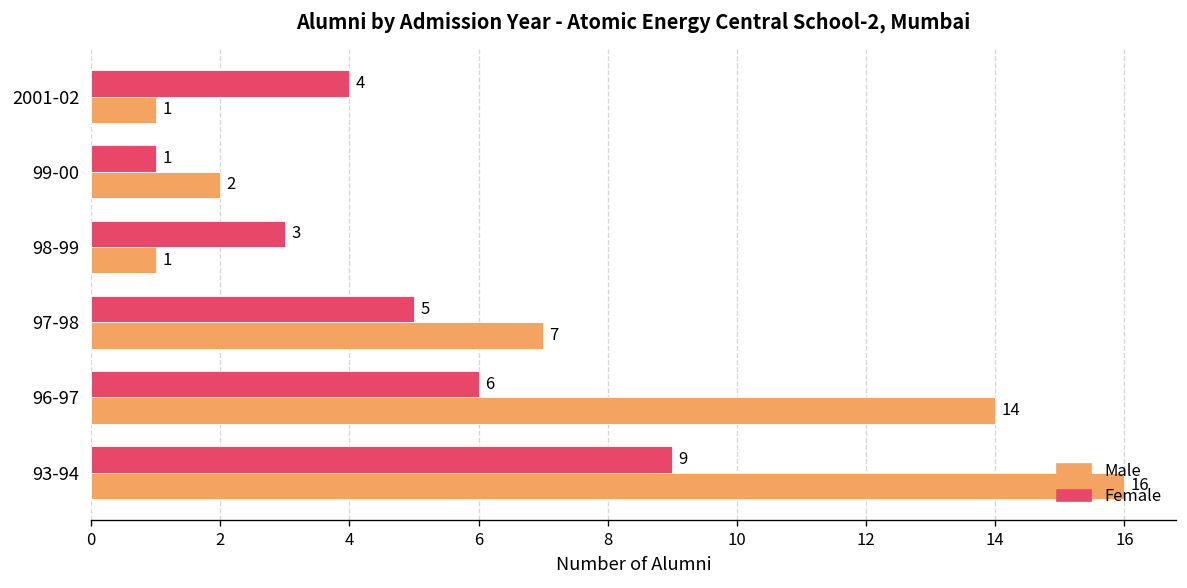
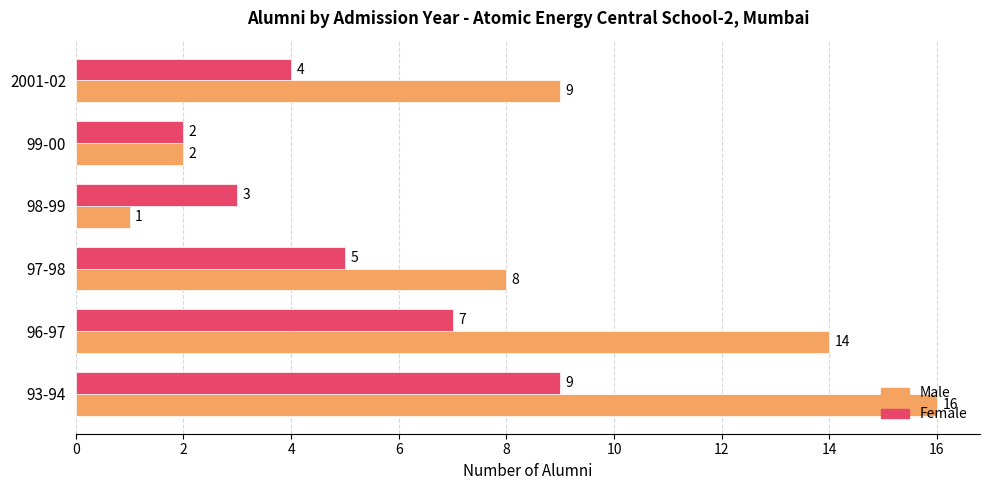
  {
    "Male": {
-     "2001-02": 1,
+     "2001-02": 9,
      "99-00": 2,
      "98-99": 1,
-     "97-98": 7,
+     "97-98": 8,
      "96-97": 14,
      "93-94": 16
    },
    "Female": {
      "2001-02": 4,
-     "99-00": 1,
+     "99-00": 2,
      "98-99": 3,
      "97-98": 5,
-     "96-97": 6,
+     "96-97": 7,
      "93-94": 9
    }
  }
